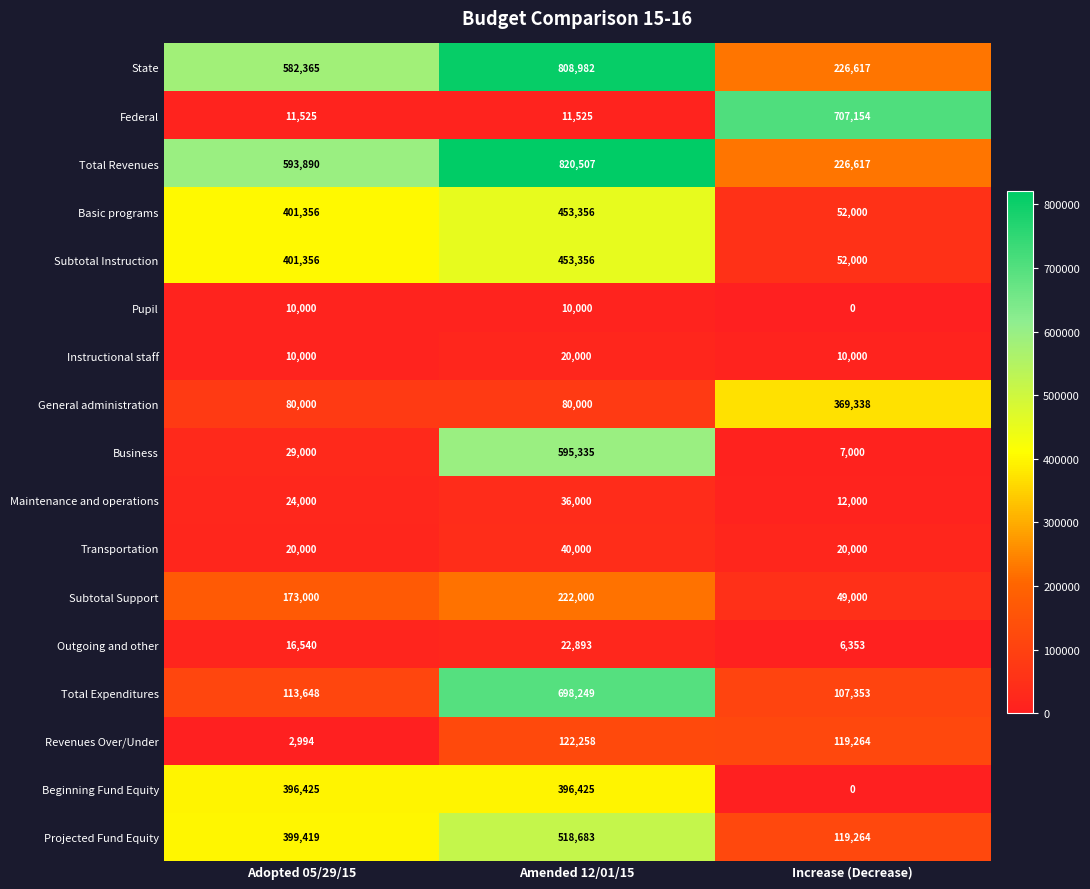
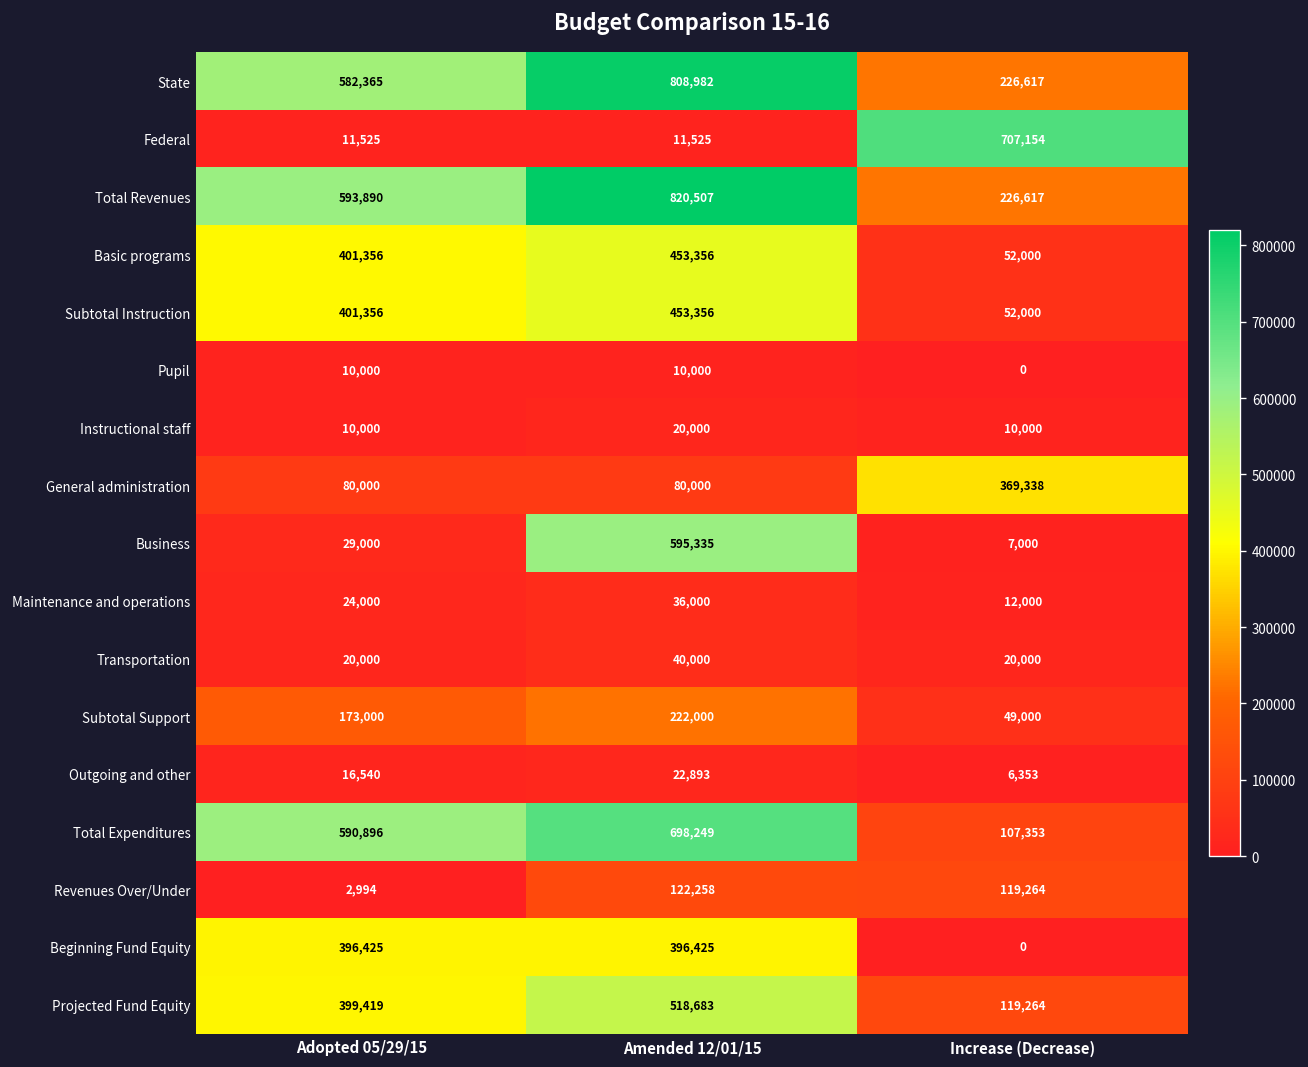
  {
    "State": {
      "Adopted 05/29/15": "582,365",
      "Amended 12/01/15": "808,982",
      "Increase (Decrease)": "226,617"
    },
    "Federal": {
      "Adopted 05/29/15": "11,525",
      "Amended 12/01/15": "11,525",
      "Increase (Decrease)": "707,154"
    },
    "Total Revenues": {
      "Adopted 05/29/15": "593,890",
      "Amended 12/01/15": "820,507",
      "Increase (Decrease)": "226,617"
    },
    "Basic programs": {
      "Adopted 05/29/15": "401,356",
      "Amended 12/01/15": "453,356",
      "Increase (Decrease)": "52,000"
    },
    "Subtotal Instruction": {
      "Adopted 05/29/15": "401,356",
      "Amended 12/01/15": "453,356",
      "Increase (Decrease)": "52,000"
    },
    "Pupil": {
      "Adopted 05/29/15": "10,000",
      "Amended 12/01/15": "10,000",
      "Increase (Decrease)": "0"
    },
    "Instructional staff": {
      "Adopted 05/29/15": "10,000",
      "Amended 12/01/15": "20,000",
      "Increase (Decrease)": "10,000"
    },
    "General administration": {
      "Adopted 05/29/15": "80,000",
      "Amended 12/01/15": "80,000",
      "Increase (Decrease)": "369,338"
    },
    "Business": {
      "Adopted 05/29/15": "29,000",
      "Amended 12/01/15": "595,335",
      "Increase (Decrease)": "7,000"
    },
    "Maintenance and operations": {
      "Adopted 05/29/15": "24,000",
      "Amended 12/01/15": "36,000",
      "Increase (Decrease)": "12,000"
    },
    "Transportation": {
      "Adopted 05/29/15": "20,000",
      "Amended 12/01/15": "40,000",
      "Increase (Decrease)": "20,000"
    },
    "Subtotal Support": {
      "Adopted 05/29/15": "173,000",
      "Amended 12/01/15": "222,000",
      "Increase (Decrease)": "49,000"
    },
    "Outgoing and other": {
      "Adopted 05/29/15": "16,540",
      "Amended 12/01/15": "22,893",
      "Increase (Decrease)": "6,353"
    },
    "Total Expenditures": {
-     "Adopted 05/29/15": "113,648",
+     "Adopted 05/29/15": "590,896",
      "Amended 12/01/15": "698,249",
      "Increase (Decrease)": "107,353"
    },
    "Revenues Over/Under": {
      "Adopted 05/29/15": "2,994",
      "Amended 12/01/15": "122,258",
      "Increase (Decrease)": "119,264"
    },
    "Beginning Fund Equity": {
      "Adopted 05/29/15": "396,425",
      "Amended 12/01/15": "396,425",
      "Increase (Decrease)": "0"
    },
    "Projected Fund Equity": {
      "Adopted 05/29/15": "399,419",
      "Amended 12/01/15": "518,683",
      "Increase (Decrease)": "119,264"
    }
  }
